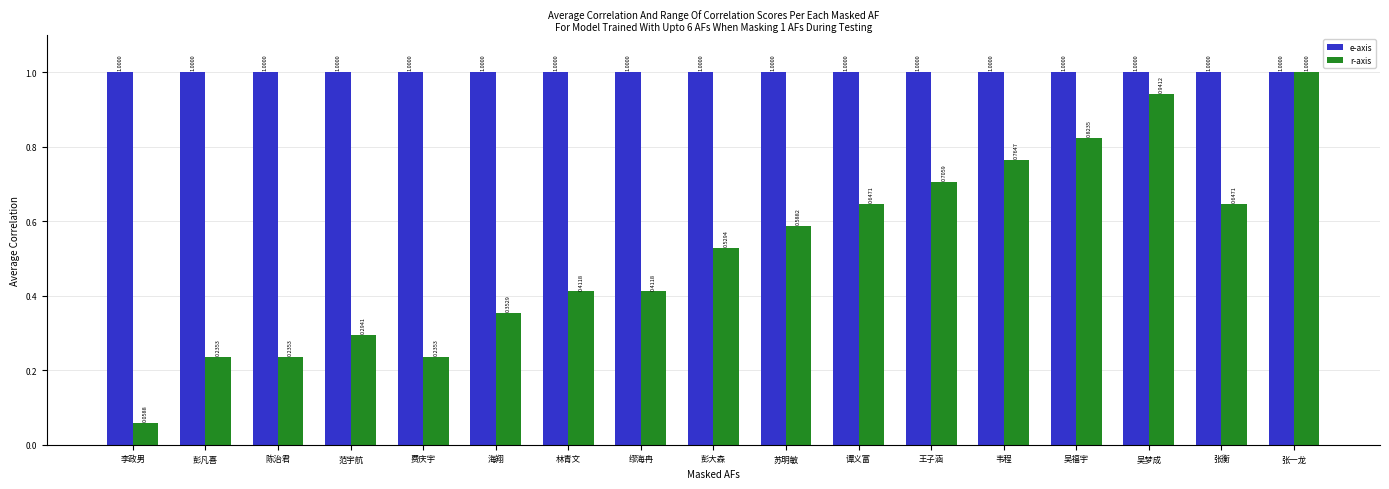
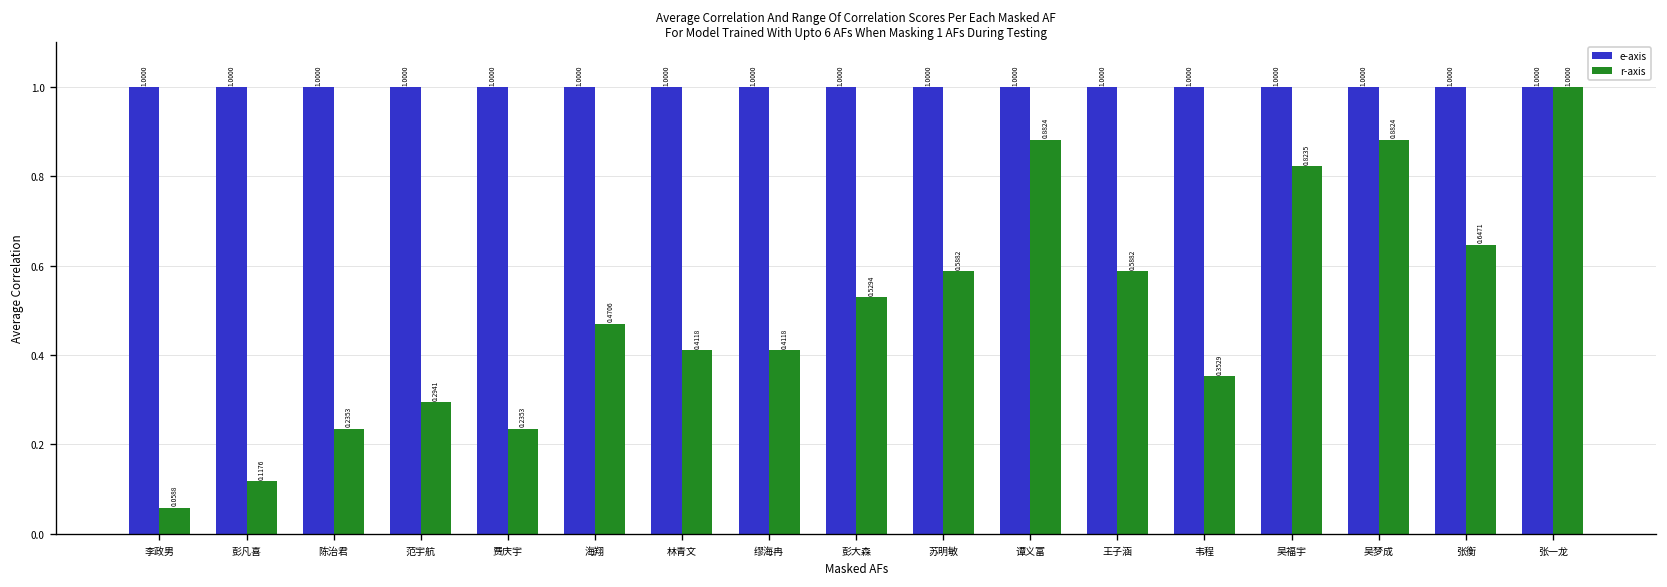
  {
    "e-axis": {
      "李政男": 1.0000,
      "彭凡喜": 1.0000,
      "陈治君": 1.0000,
      "范宇航": 1.0000,
      "费庆宇": 1.0000,
      "海翔": 1.0000,
      "林青文": 1.0000,
      "缪海冉": 1.0000,
      "彭大森": 1.0000,
      "苏明敏": 1.0000,
      "谭义富": 1.0000,
      "王子涵": 1.0000,
      "韦程": 1.0000,
      "吴福宇": 1.0000,
      "吴梦成": 1.0000,
      "张衡": 1.0000,
      "张一龙": 1.0000
    },
    "r-axis": {
      "李政男": 0.0588,
-     "彭凡喜": 0.2353,
+     "彭凡喜": 0.1176,
      "陈治君": 0.2353,
      "范宇航": 0.2941,
      "费庆宇": 0.2353,
-     "海翔": 0.3529,
+     "海翔": 0.4706,
      "林青文": 0.4118,
      "缪海冉": 0.4118,
      "彭大森": 0.5294,
      "苏明敏": 0.5882,
-     "谭义富": 0.6471,
-     "王子涵": 0.7059,
-     "韦程": 0.7647,
+     "谭义富": 0.8824,
+     "王子涵": 0.5882,
+     "韦程": 0.3529,
      "吴福宇": 0.8235,
-     "吴梦成": 0.9412,
+     "吴梦成": 0.8824,
      "张衡": 0.6471,
      "张一龙": 1.0000
    }
  }
